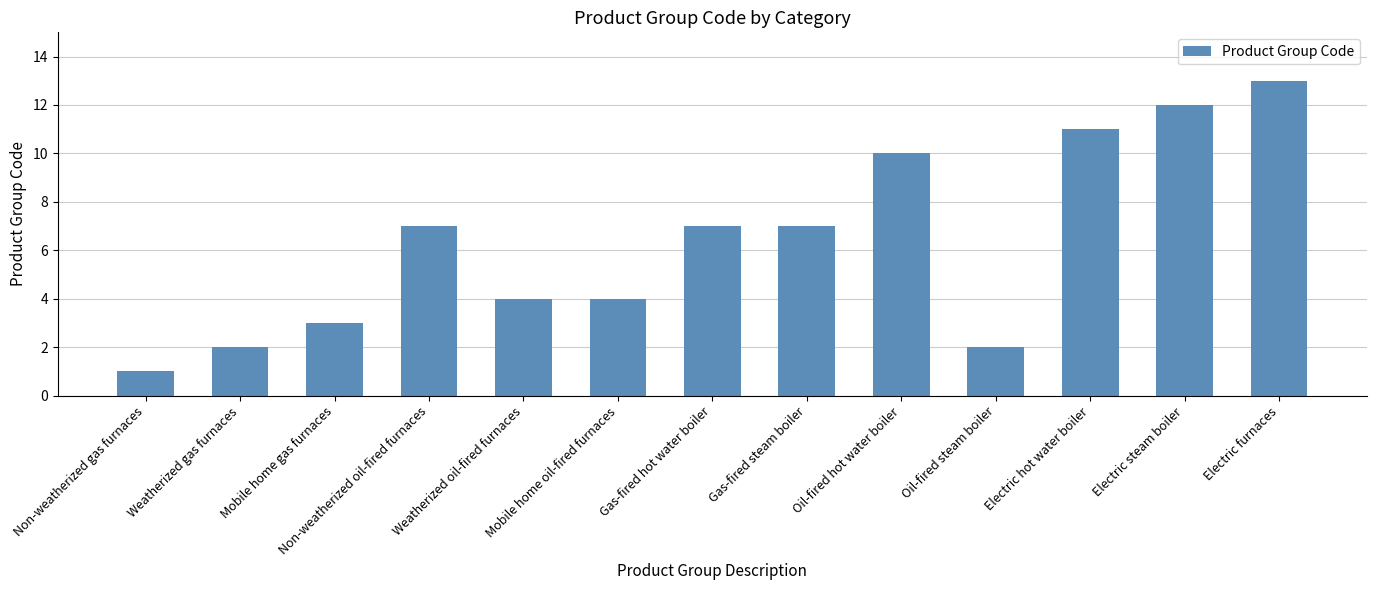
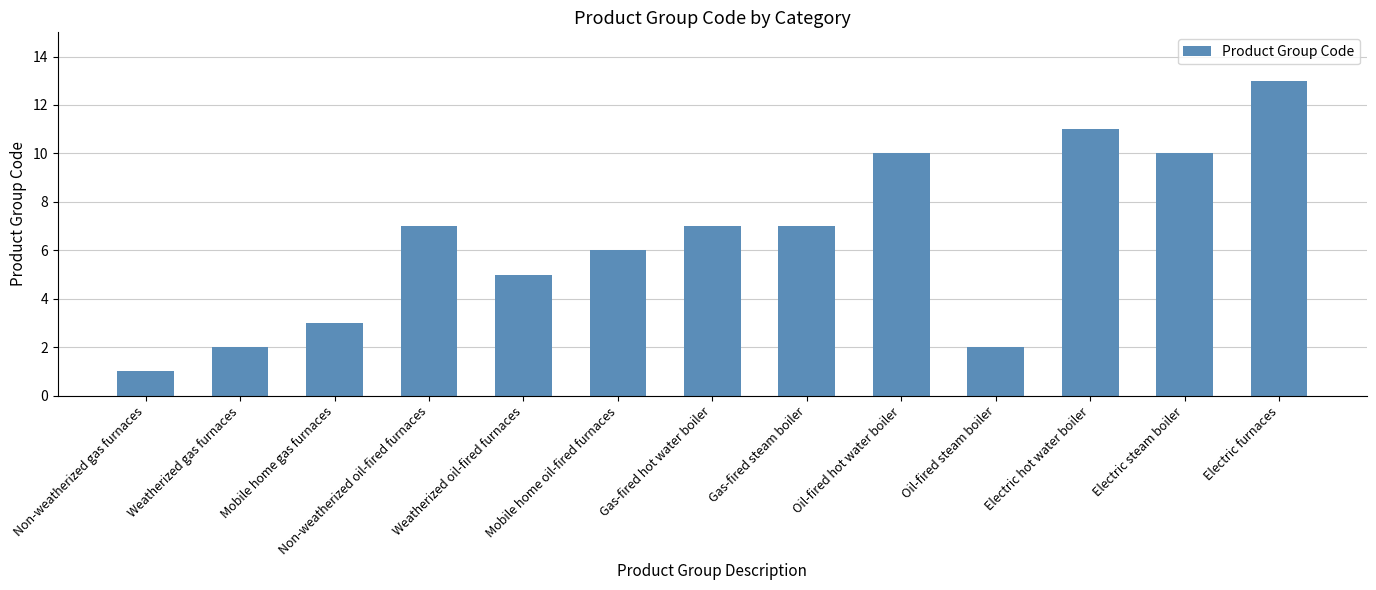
  {
    "Non-weatherized gas furnaces": 1,
    "Weatherized gas furnaces": 2,
    "Mobile home gas furnaces": 3,
    "Non-weatherized oil-fired furnaces": 7,
-   "Weatherized oil-fired furnaces": 4,
-   "Mobile home oil-fired furnaces": 4,
+   "Weatherized oil-fired furnaces": 5,
+   "Mobile home oil-fired furnaces": 6,
    "Gas-fired hot water boiler": 7,
    "Gas-fired steam boiler": 7,
    "Oil-fired hot water boiler": 10,
    "Oil-fired steam boiler": 2,
    "Electric hot water boiler": 11,
-   "Electric steam boiler": 12,
+   "Electric steam boiler": 10,
    "Electric furnaces": 13
  }
